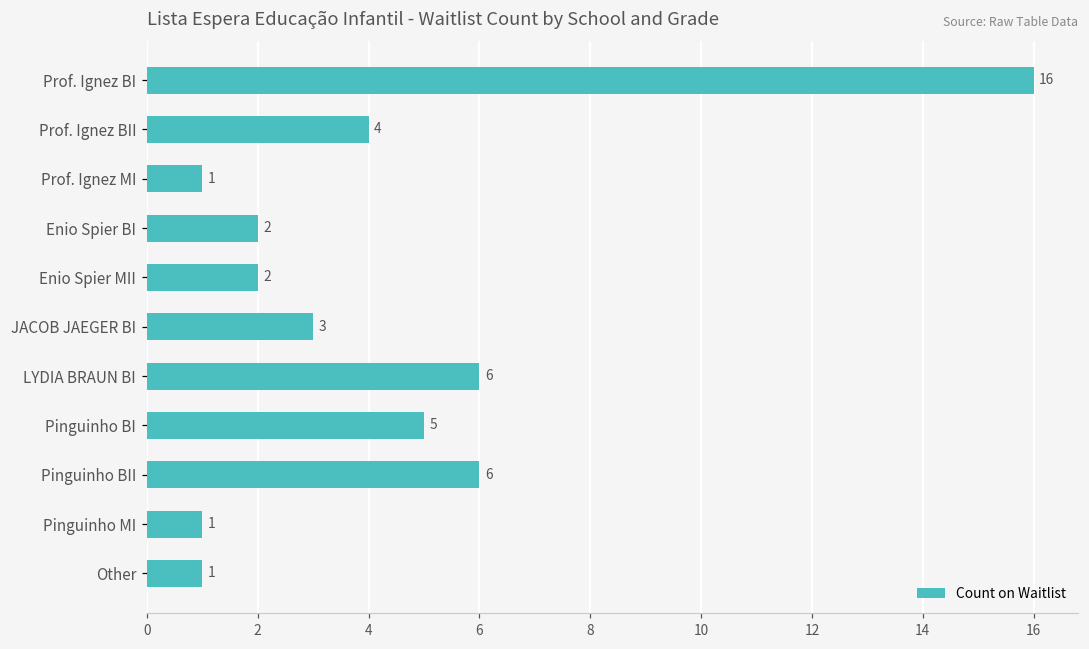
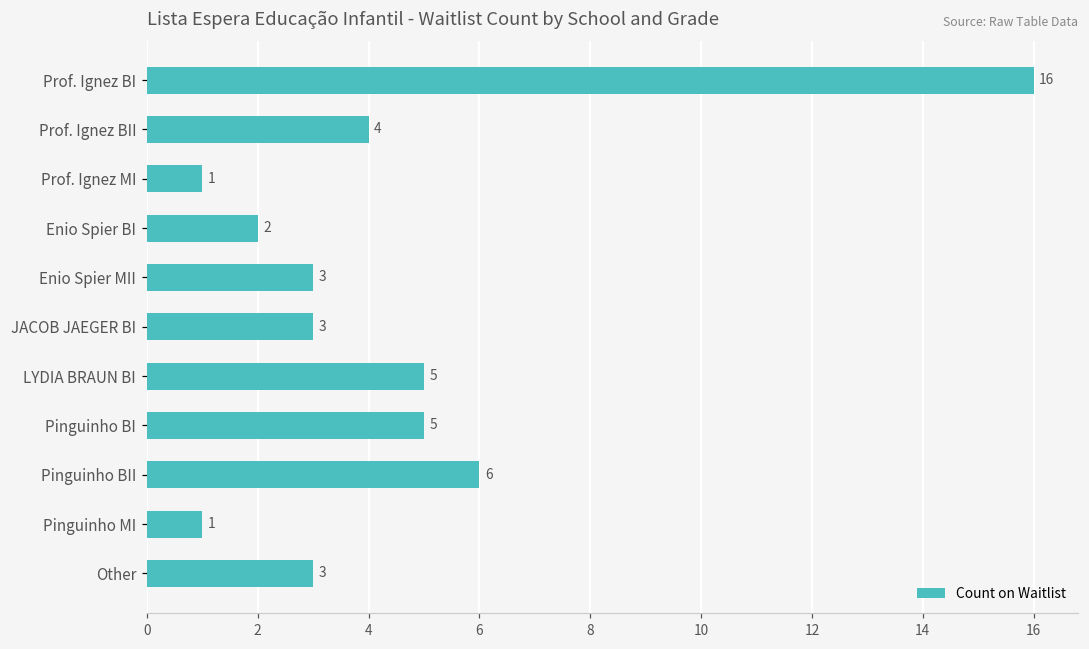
  {
    "Prof. Ignez BI": 16,
    "Prof. Ignez BII": 4,
    "Prof. Ignez MI": 1,
    "Enio Spier BI": 2,
-   "Enio Spier MII": 2,
+   "Enio Spier MII": 3,
    "JACOB JAEGER BI": 3,
-   "LYDIA BRAUN BI": 6,
+   "LYDIA BRAUN BI": 5,
    "Pinguinho BI": 5,
    "Pinguinho BII": 6,
    "Pinguinho MI": 1,
-   "Other": 1
+   "Other": 3
  }
